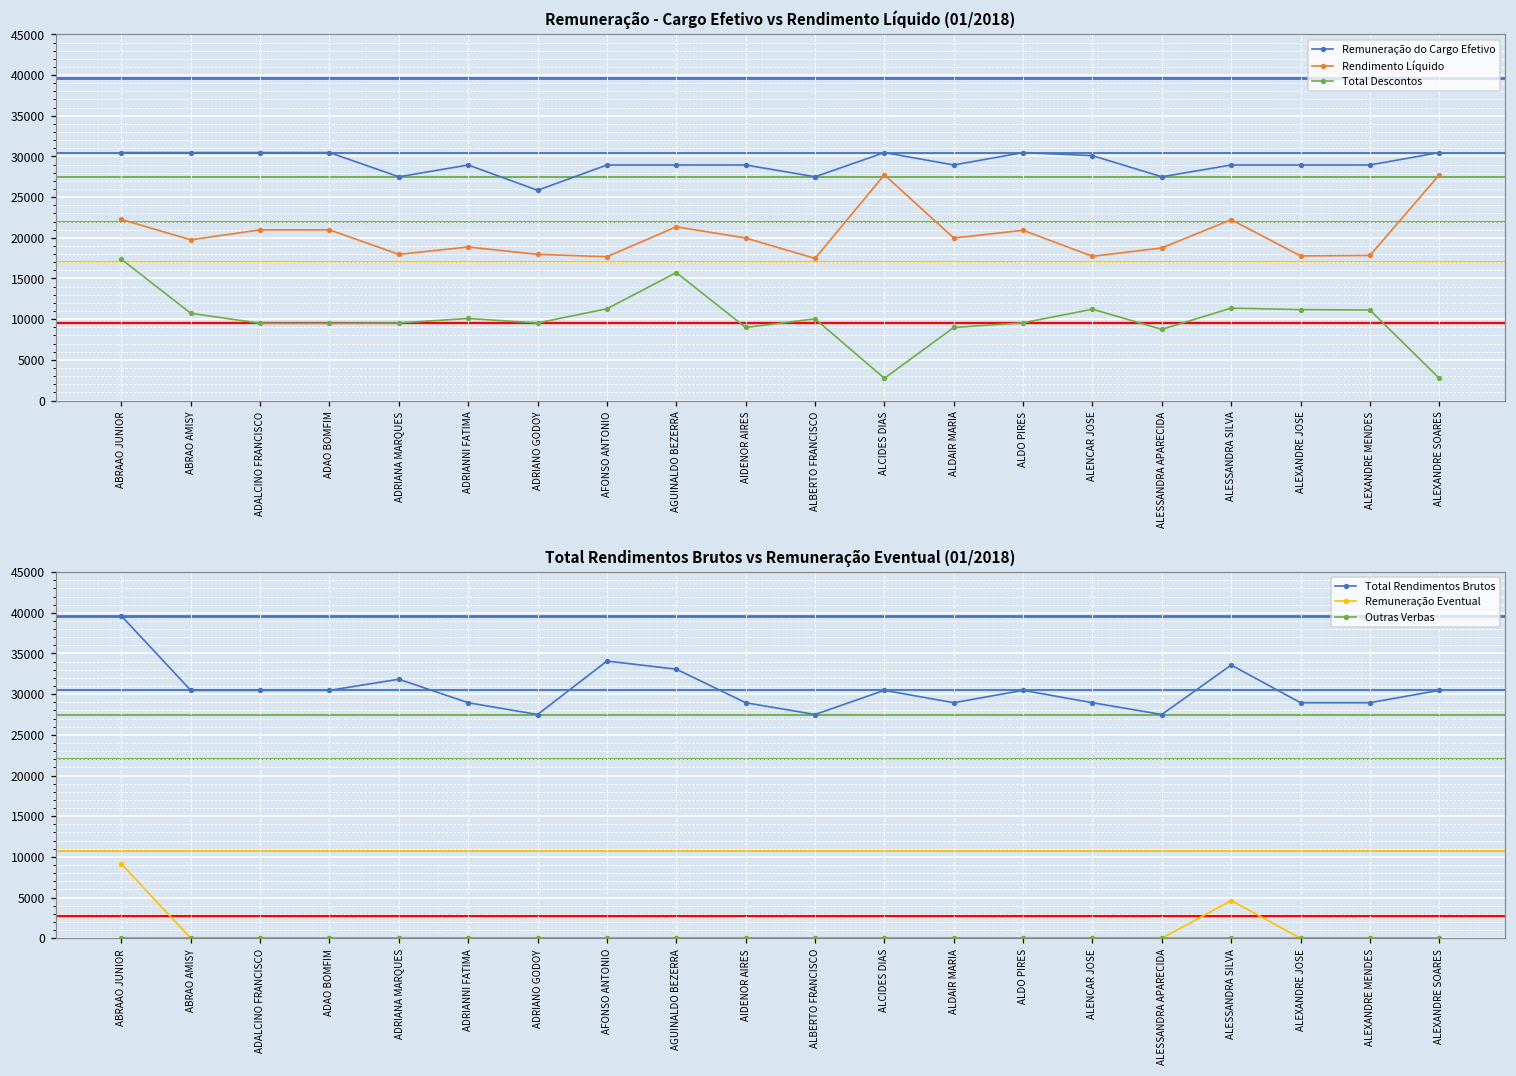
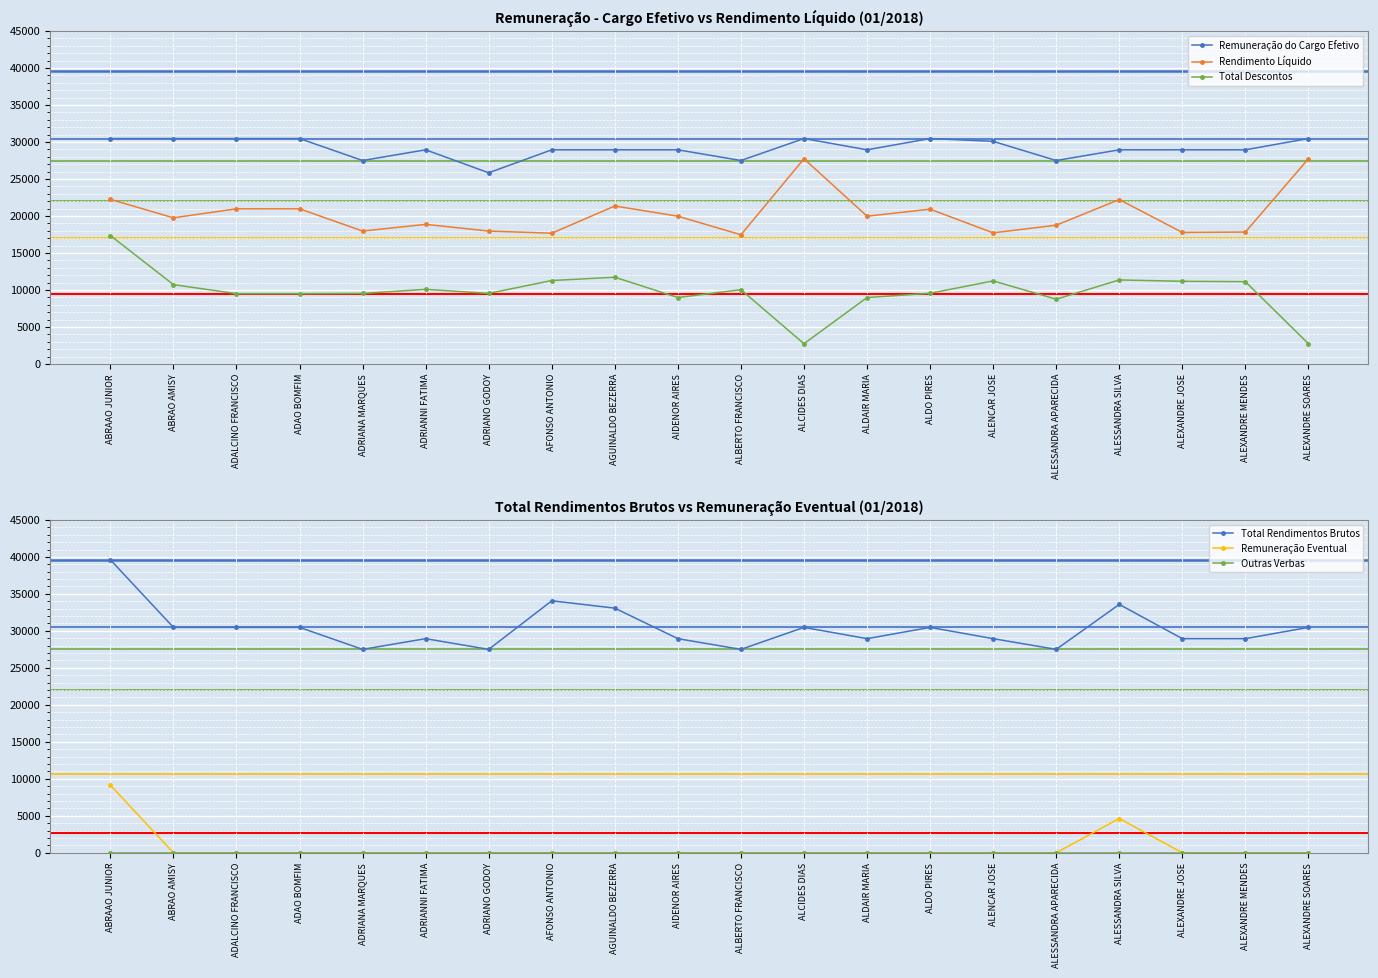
  {
    "Remuneração - Cargo Efetivo vs Rendimento Líquido (01/2018)": {
      "Remuneração do Cargo Efetivo": {
        "ABRAAO JUNIOR": 30000,
        "ABRAO AMISY": 30000,
        "ADALCINO FRANCISCO": 30000,
        "ADAO BOMFIM": 30000,
        "ADRIANA MARQUES": 28000,
        "ADRIANNI FATIMA": 29000,
        "ADRIANO GODOY": 26000,
        "AFONSO ANTONIO": 29000,
        "AGUINALDO BEZERRA": 29000,
        "AIDENOR AIRES": 29000,
        "ALBERTO FRANCISCO": 28000,
        "ALCIDES DIAS": 30000,
        "ALDAIR MARIA": 29000,
        "ALDO PIRES": 30000,
        "ALENCAR JOSE": 30000,
        "ALESSANDRA APARECIDA": 28000,
        "ALESSANDRA SILVA": 29000,
        "ALEXANDRE JOSE": 29000,
        "ALEXANDRE MENDES": 29000,
        "ALEXANDRE SOARES": 30000
      },
      "Rendimento Líquido": {
        "ABRAAO JUNIOR": 22000,
        "ABRAO AMISY": 20000,
        "ADALCINO FRANCISCO": 21000,
        "ADAO BOMFIM": 21000,
        "ADRIANA MARQUES": 18000,
        "ADRIANNI FATIMA": 19000,
        "ADRIANO GODOY": 18000,
        "AFONSO ANTONIO": 18000,
        "AGUINALDO BEZERRA": 21000,
        "AIDENOR AIRES": 20000,
        "ALBERTO FRANCISCO": 17000,
        "ALCIDES DIAS": 28000,
        "ALDAIR MARIA": 20000,
        "ALDO PIRES": 21000,
        "ALENCAR JOSE": 18000,
        "ALESSANDRA APARECIDA": 19000,
        "ALESSANDRA SILVA": 22000,
        "ALEXANDRE JOSE": 18000,
        "ALEXANDRE MENDES": 18000,
        "ALEXANDRE SOARES": 28000
      },
      "Total Descontos": {
        "ABRAAO JUNIOR": 17000,
        "ABRAO AMISY": 11000,
        "ADALCINO FRANCISCO": 9000,
        "ADAO BOMFIM": 9000,
        "ADRIANA MARQUES": 10000,
        "ADRIANNI FATIMA": 10000,
        "ADRIANO GODOY": 10000,
        "AFONSO ANTONIO": 11000,
-       "AGUINALDO BEZERRA": 16000,
+       "AGUINALDO BEZERRA": 12000,
        "AIDENOR AIRES": 9000,
        "ALBERTO FRANCISCO": 10000,
        "ALCIDES DIAS": 3000,
        "ALDAIR MARIA": 9000,
        "ALDO PIRES": 10000,
        "ALENCAR JOSE": 11000,
        "ALESSANDRA APARECIDA": 9000,
        "ALESSANDRA SILVA": 11000,
        "ALEXANDRE JOSE": 11000,
        "ALEXANDRE MENDES": 11000,
        "ALEXANDRE SOARES": 3000
      }
    },
    "Total Rendimentos Brutos vs Remuneração Eventual (01/2018)": {
      "Total Rendimentos Brutos": {
        "ABRAAO JUNIOR": 40000,
        "ABRAO AMISY": 30000,
        "ADALCINO FRANCISCO": 30000,
        "ADAO BOMFIM": 30000,
-       "ADRIANA MARQUES": 32000,
+       "ADRIANA MARQUES": 28000,
        "ADRIANNI FATIMA": 29000,
        "ADRIANO GODOY": 28000,
        "AFONSO ANTONIO": 34000,
        "AGUINALDO BEZERRA": 33000,
        "AIDENOR AIRES": 29000,
        "ALBERTO FRANCISCO": 28000,
        "ALCIDES DIAS": 30000,
        "ALDAIR MARIA": 29000,
        "ALDO PIRES": 30000,
        "ALENCAR JOSE": 29000,
        "ALESSANDRA APARECIDA": 28000,
        "ALESSANDRA SILVA": 34000,
        "ALEXANDRE JOSE": 29000,
        "ALEXANDRE MENDES": 29000,
        "ALEXANDRE SOARES": 30000
      },
      "Remuneração Eventual": {
        "ABRAAO JUNIOR": 9000,
        "ALESSANDRA SILVA": 5000
      },
      "Outras Verbas": {
        "ABRAAO JUNIOR": 0,
        "ALESSANDRA SILVA": 0
      }
    }
  }
